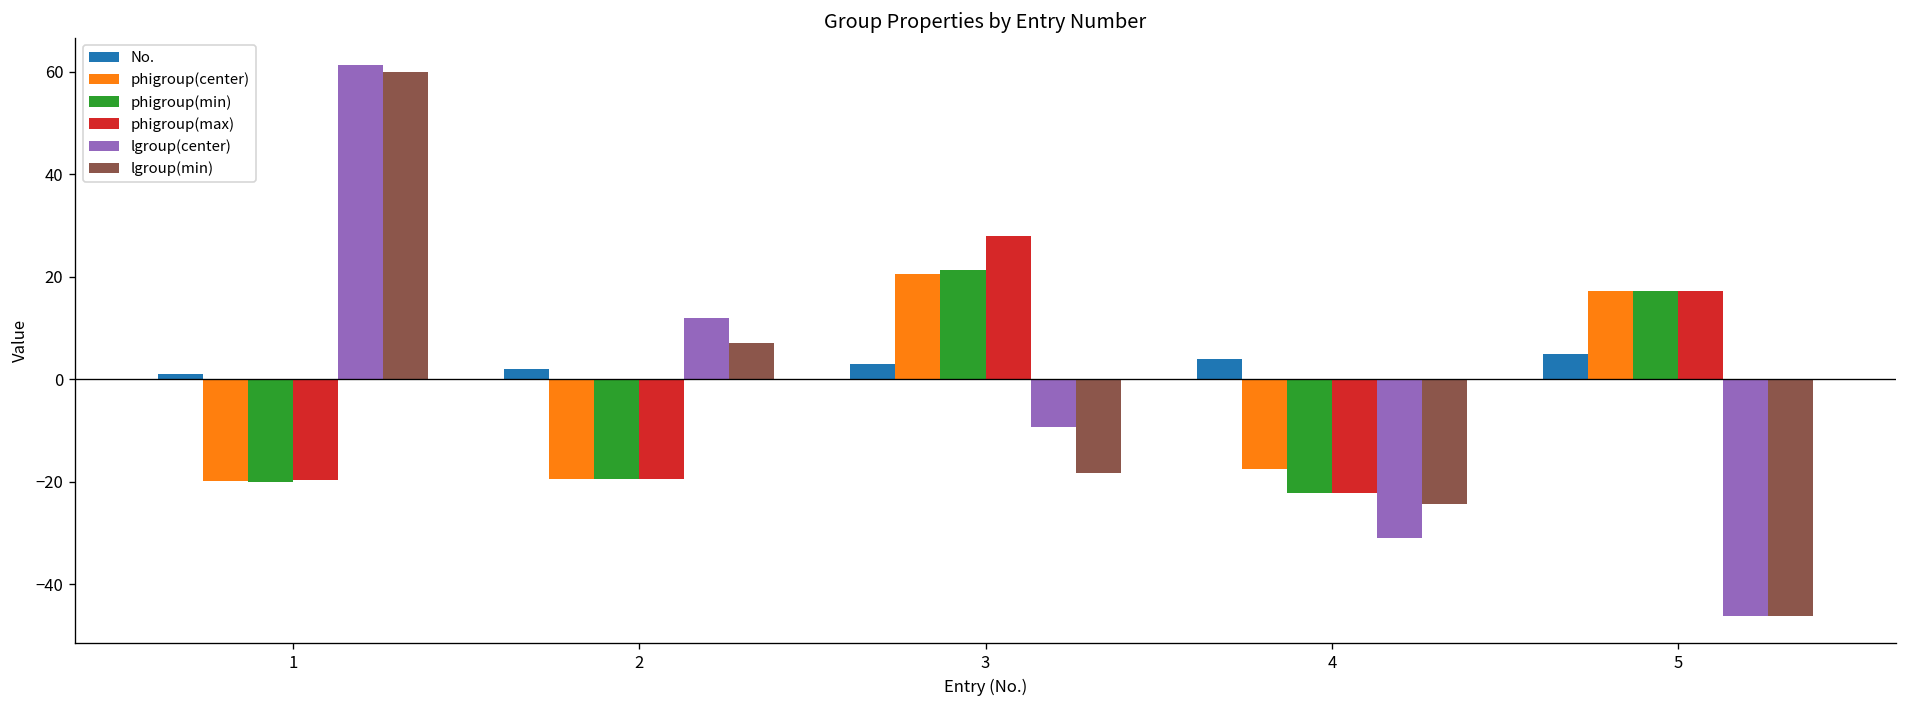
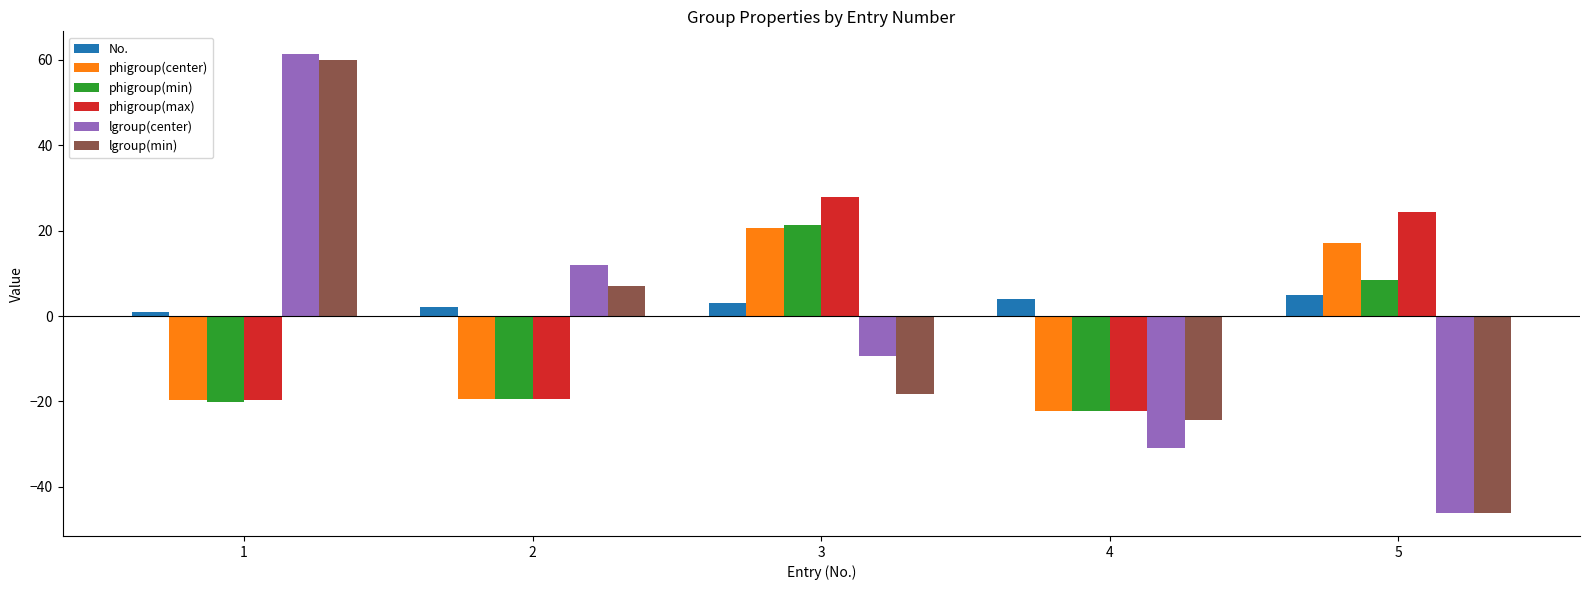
  {
    "No.": {
      "1": 1,
      "2": 2,
      "3": 3,
      "4": 4,
      "5": 5
    },
    "phigroup(center)": {
      "1": -20,
      "2": -19,
      "3": 21,
-     "4": -18,
+     "4": -22,
      "5": 17
    },
    "phigroup(min)": {
      "1": -20,
      "2": -19,
      "3": 21,
      "4": -22,
-     "5": 17
+     "5": 8
    },
    "phigroup(max)": {
      "1": -20,
      "2": -19,
      "3": 28,
      "4": -22,
-     "5": 17
+     "5": 24
    },
    "lgroup(center)": {
      "1": 61,
      "2": 12,
      "3": -9,
      "4": -31,
      "5": -46
    },
    "lgroup(min)": {
      "1": 60,
      "2": 7,
      "3": -18,
      "4": -24,
      "5": -46
    }
  }
